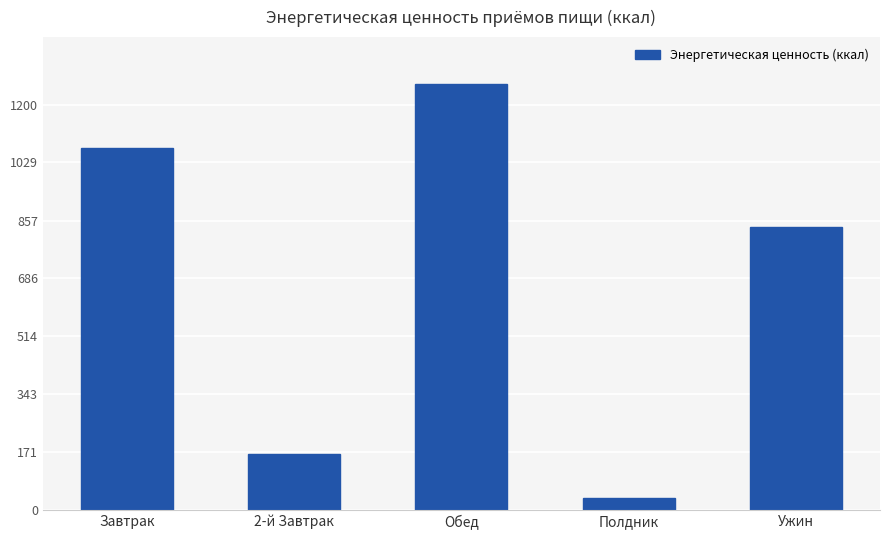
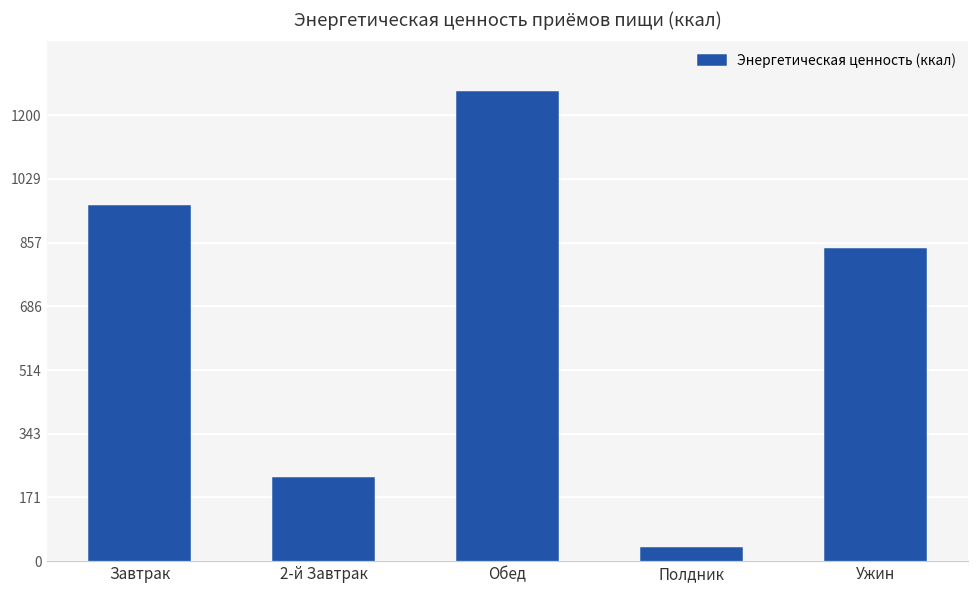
  {
-   "Завтрак": 1070,
-   "2-й Завтрак": 170,
+   "Завтрак": 960,
+   "2-й Завтрак": 220,
    "Обед": 1260,
    "Полдник": 40,
    "Ужин": 840
  }
